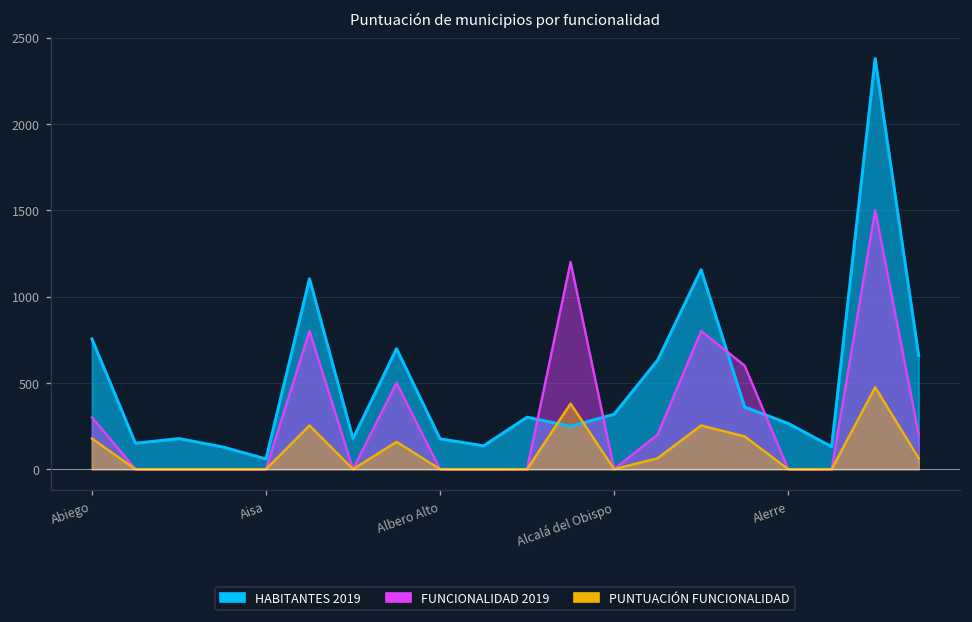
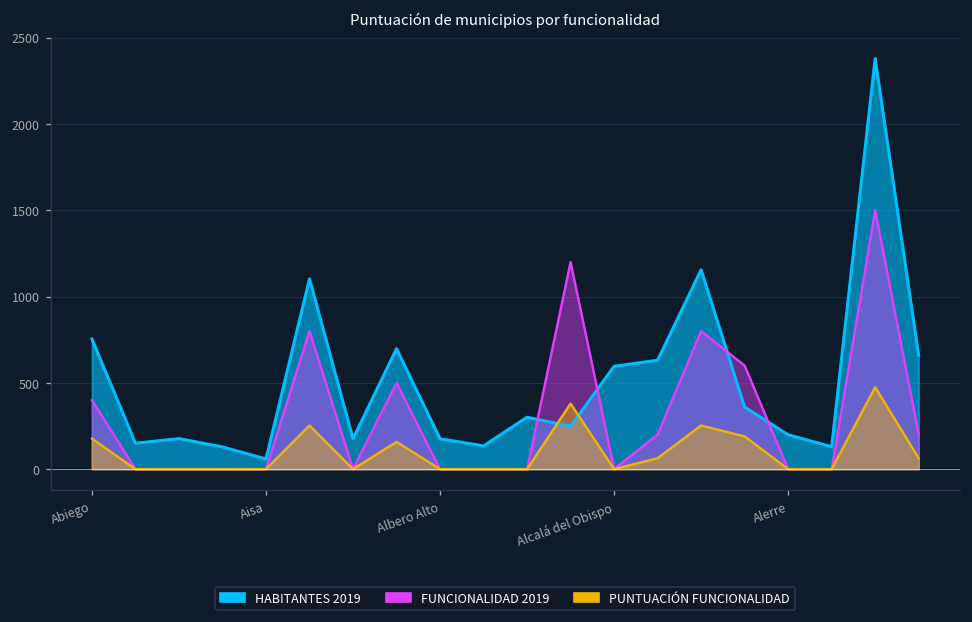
  {
    "HABITANTES 2019": {
      "Abiego": 750,
      "Aisa": 60,
      "Albero Alto": 180,
-     "Alcalá del Obispo": 320,
-     "Alerre": 270
+     "Alcalá del Obispo": 600,
+     "Alerre": 200
    },
    "FUNCIONALIDAD 2019": {
-     "Abiego": 300
+     "Abiego": 400
    },
    "PUNTUACIÓN FUNCIONALIDAD": {
      "Abiego": 180
    }
  }
